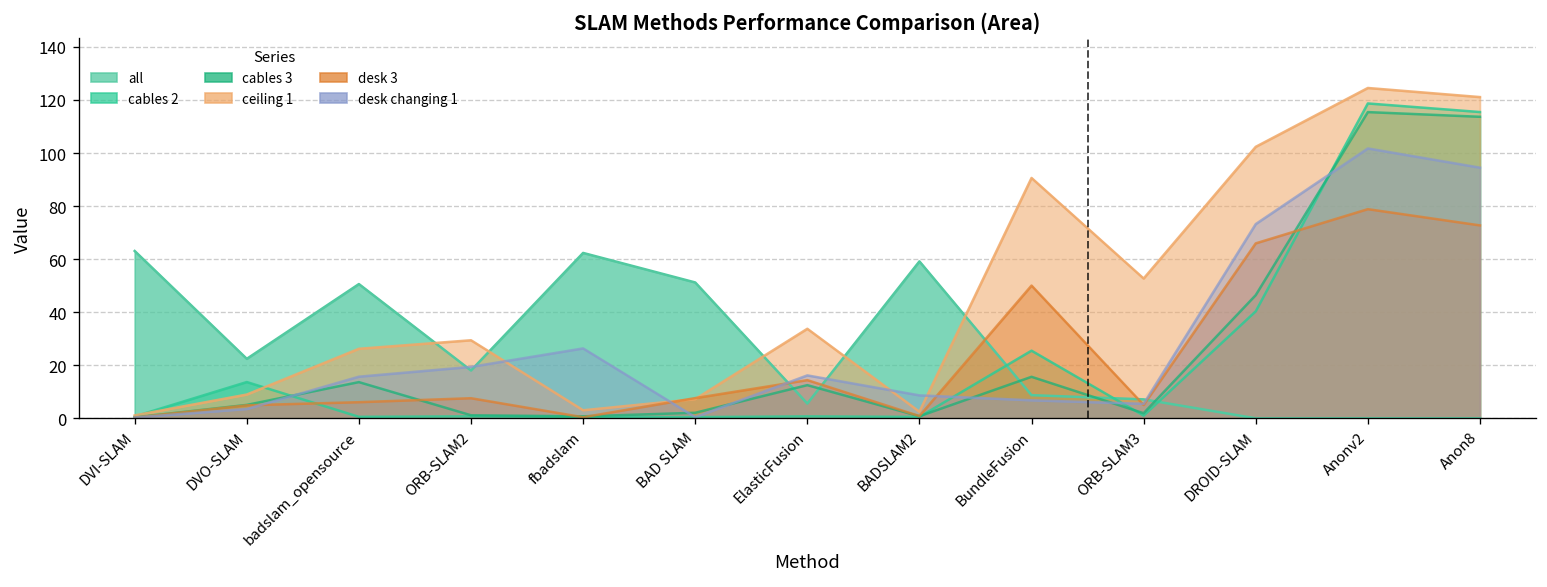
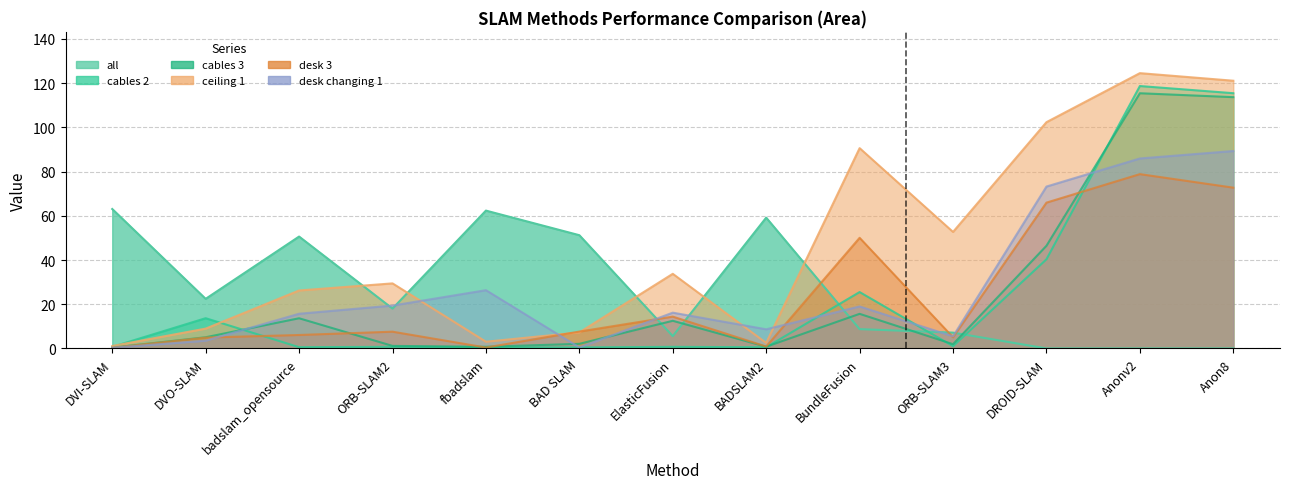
  {
    "desk changing 1": {
      "DVO-SLAM": 4,
      "badslam_opensource": 16,
      "ORB-SLAM2": 19,
      "fbadslam": 26,
      "ElasticFusion": 16,
      "BADSLAM2": 9,
-     "BundleFusion": 7,
+     "BundleFusion": 19,
      "DROID-SLAM": 73,
-     "Anonv2": 102,
-     "Anon8": 95
+     "Anonv2": 86,
+     "Anon8": 89
    }
  }
